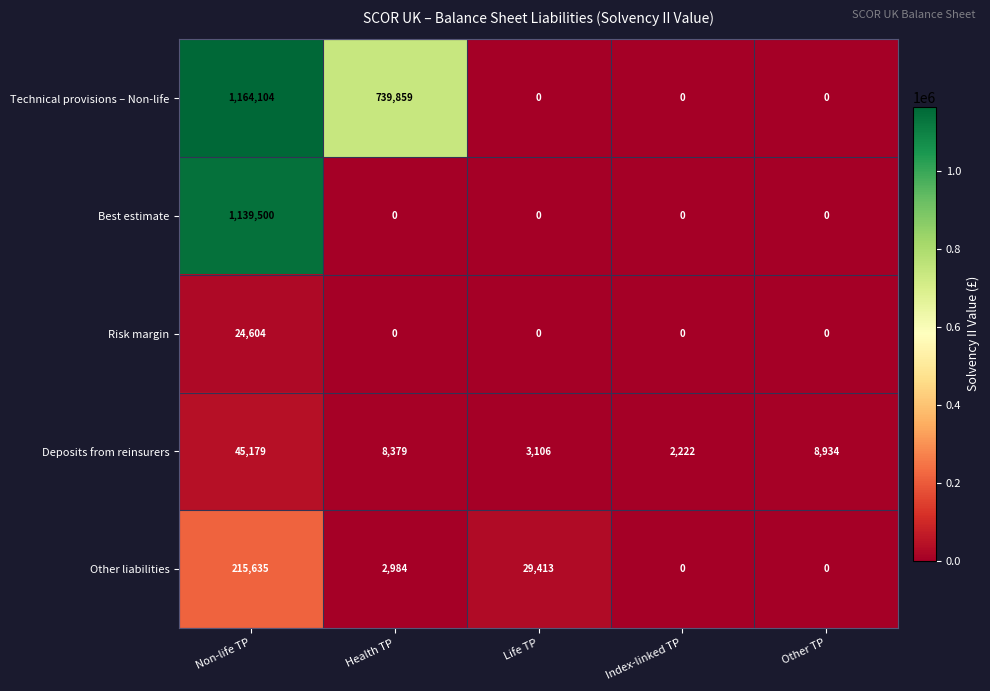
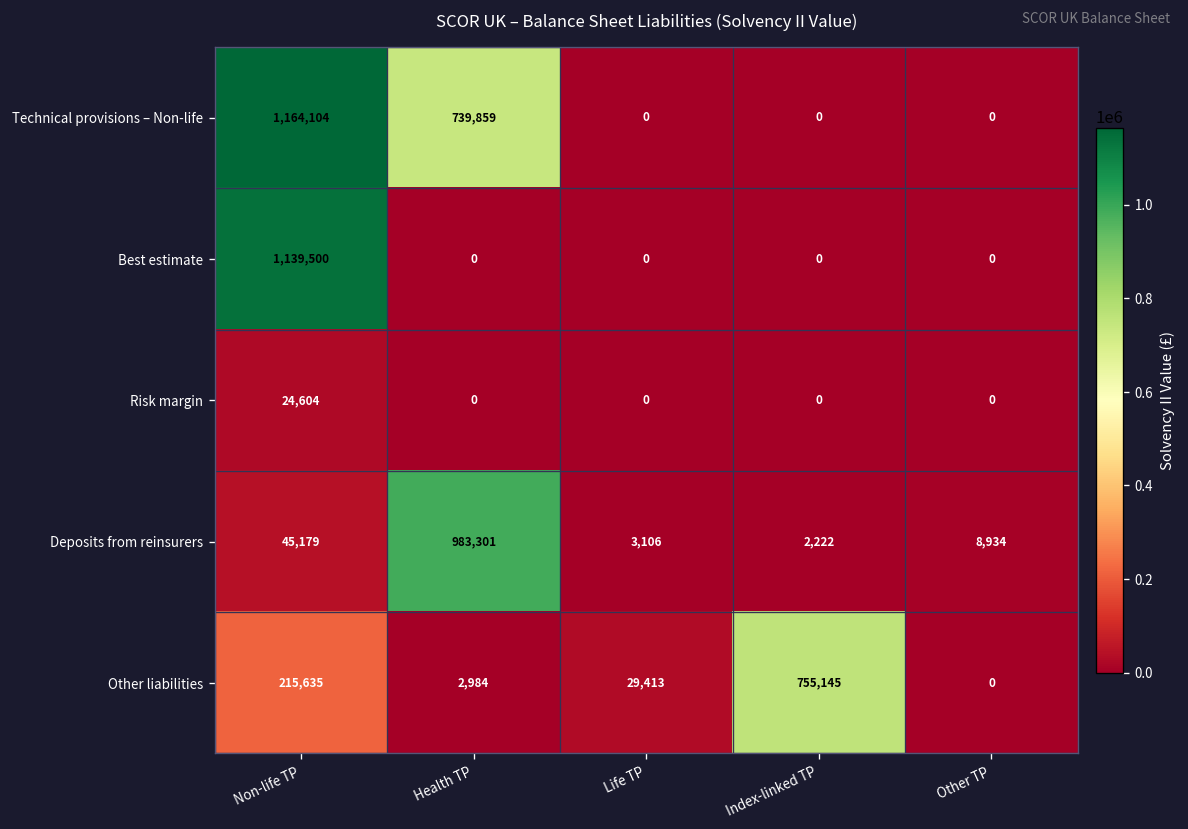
  {
    "Technical provisions – Non-life": {
      "Non-life TP": "1,164,104",
      "Health TP": "739,859",
      "Life TP": "0",
      "Index-linked TP": "0",
      "Other TP": "0"
    },
    "Best estimate": {
      "Non-life TP": "1,139,500",
      "Health TP": "0",
      "Life TP": "0",
      "Index-linked TP": "0",
      "Other TP": "0"
    },
    "Risk margin": {
      "Non-life TP": "24,604",
      "Health TP": "0",
      "Life TP": "0",
      "Index-linked TP": "0",
      "Other TP": "0"
    },
    "Deposits from reinsurers": {
      "Non-life TP": "45,179",
-     "Health TP": "8,379",
+     "Health TP": "983,301",
      "Life TP": "3,106",
      "Index-linked TP": "2,222",
      "Other TP": "8,934"
    },
    "Other liabilities": {
      "Non-life TP": "215,635",
      "Health TP": "2,984",
      "Life TP": "29,413",
-     "Index-linked TP": "0",
+     "Index-linked TP": "755,145",
      "Other TP": "0"
    }
  }
